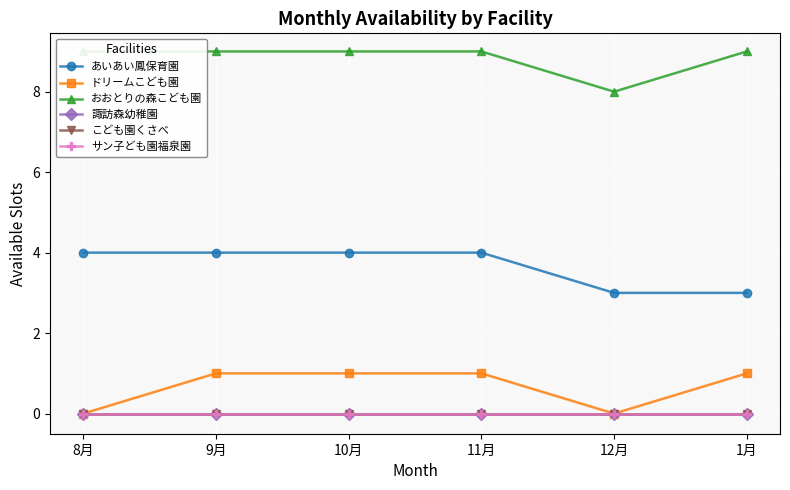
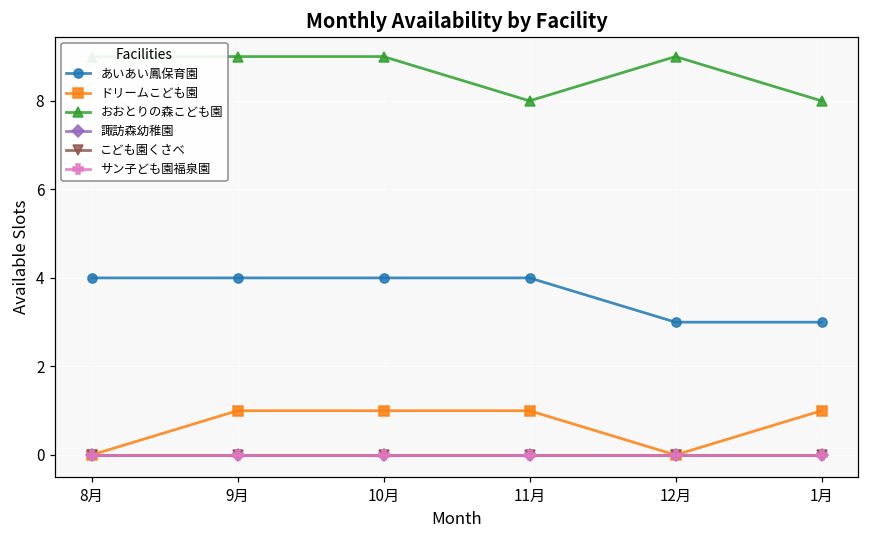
  {
    "あいあい鳳保育園": {
      "8月": 4,
      "9月": 4,
      "10月": 4,
      "11月": 4,
      "12月": 3,
      "1月": 3
    },
    "ドリームこども園": {
      "9月": 1,
      "10月": 1,
      "11月": 1,
      "1月": 1
    },
    "おおとりの森こども園": {
      "9月": 9,
      "10月": 9,
-     "11月": 9,
-     "12月": 8,
-     "1月": 9
+     "11月": 8,
+     "12月": 9,
+     "1月": 8
    },
    "サン子ども園福泉園": {
      "9月": 0,
      "10月": 0,
      "11月": 0,
      "1月": 0
    }
  }
